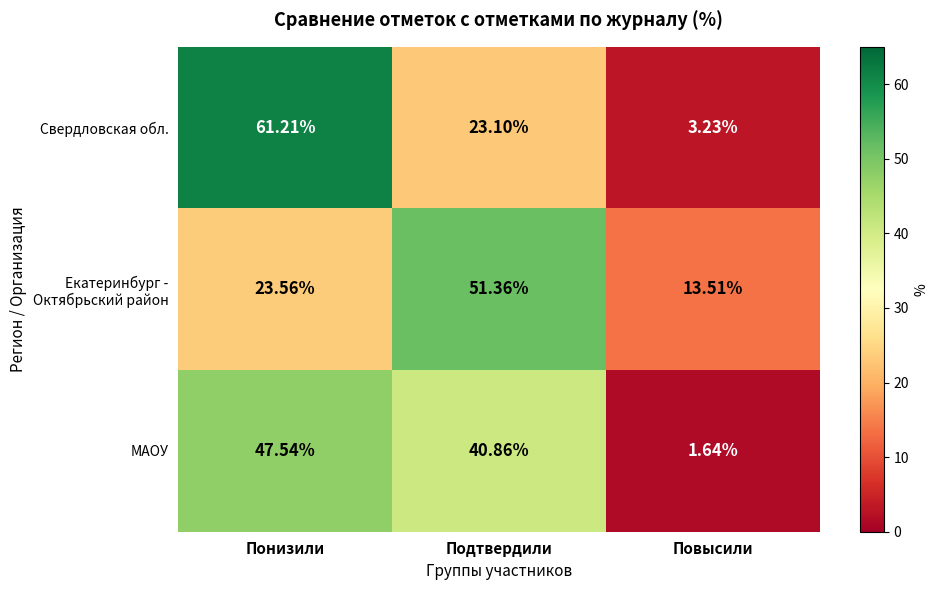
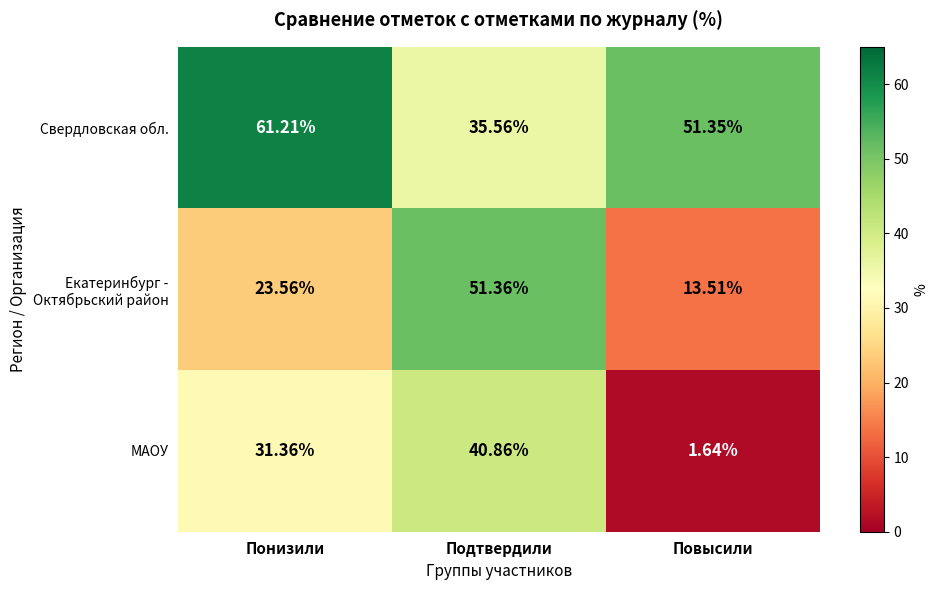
  {
    "Свердловская обл.": {
      "Понизили": "61.21%",
-     "Подтвердили": "23.10%",
-     "Повысили": "3.23%"
+     "Подтвердили": "35.56%",
+     "Повысили": "51.35%"
    },
    "Екатеринбург - Октябрьский район": {
      "Понизили": "23.56%",
      "Подтвердили": "51.36%",
      "Повысили": "13.51%"
    },
    "МАОУ": {
-     "Понизили": "47.54%",
+     "Понизили": "31.36%",
      "Подтвердили": "40.86%",
      "Повысили": "1.64%"
    }
  }
